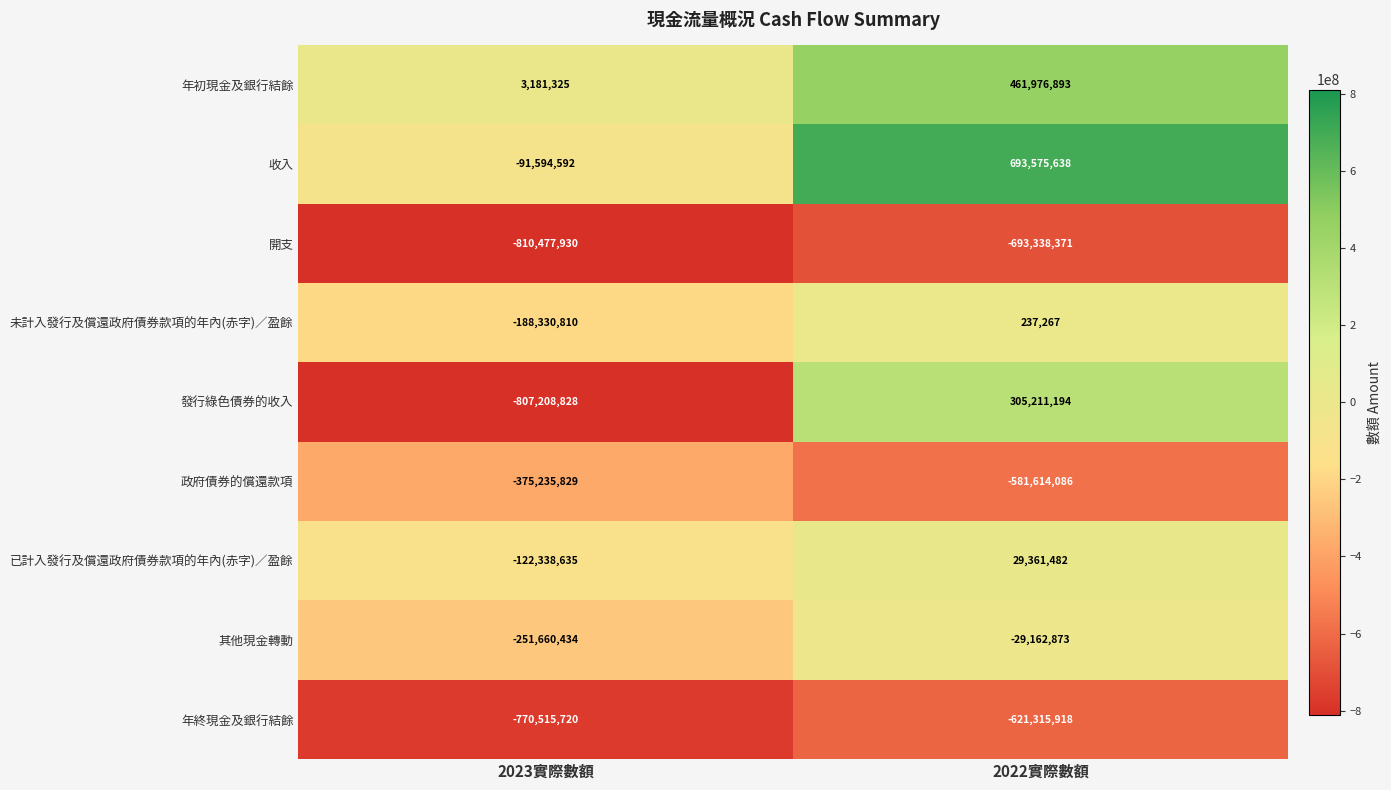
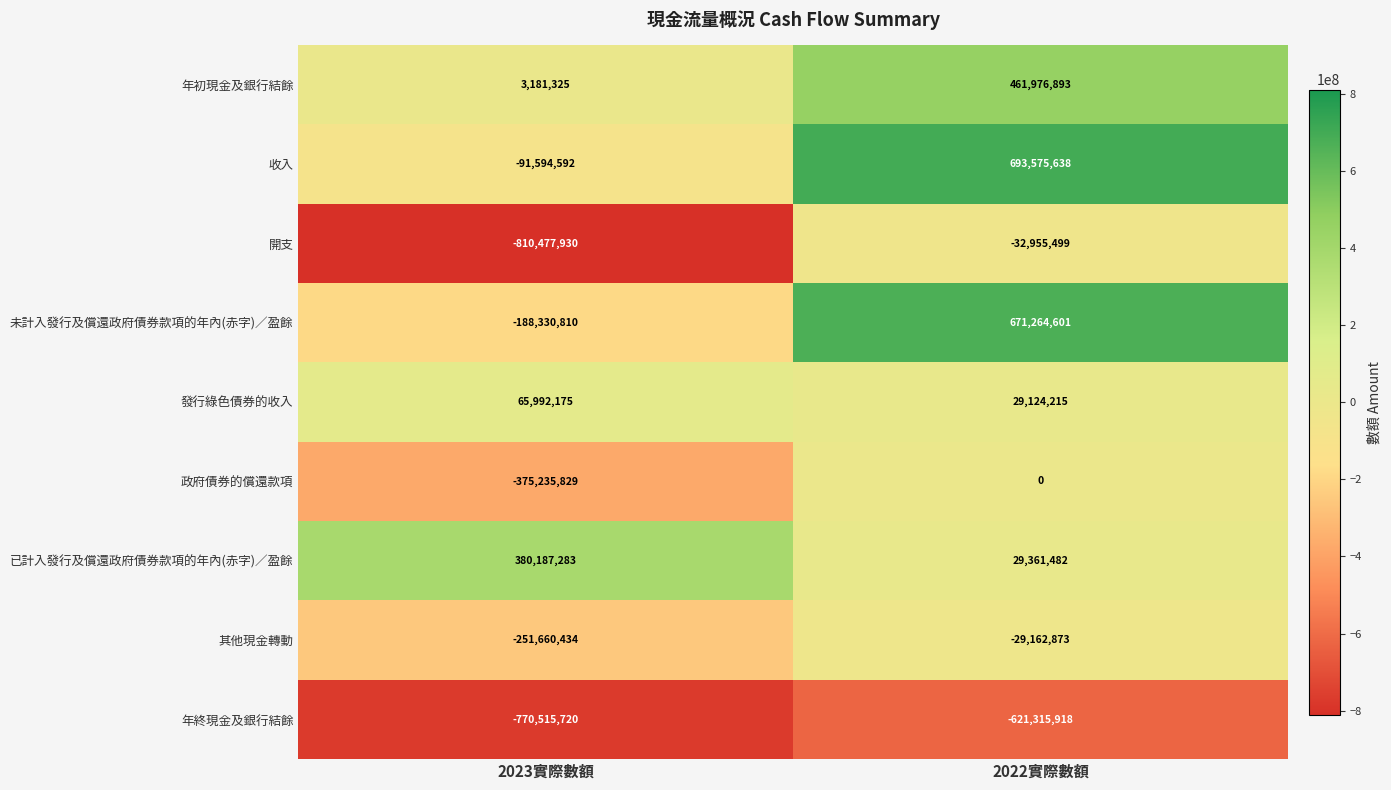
  {
    "年初現金及銀行結餘": {
      "2023實際數額": "3,181,325",
      "2022實際數額": "461,976,893"
    },
    "收入": {
      "2023實際數額": "-91,594,592",
      "2022實際數額": "693,575,638"
    },
    "開支": {
      "2023實際數額": "-810,477,930",
-     "2022實際數額": "-693,338,371"
+     "2022實際數額": "-32,955,499"
    },
    "未計入發行及償還政府債券款項的年內(赤字)／盈餘": {
      "2023實際數額": "-188,330,810",
-     "2022實際數額": "237,267"
+     "2022實際數額": "671,264,601"
    },
    "發行綠色債券的收入": {
-     "2023實際數額": "-807,208,828",
-     "2022實際數額": "305,211,194"
+     "2023實際數額": "65,992,175",
+     "2022實際數額": "29,124,215"
    },
    "政府債券的償還款項": {
      "2023實際數額": "-375,235,829",
-     "2022實際數額": "-581,614,086"
+     "2022實際數額": "0"
    },
    "已計入發行及償還政府債券款項的年內(赤字)／盈餘": {
-     "2023實際數額": "-122,338,635",
+     "2023實際數額": "380,187,283",
      "2022實際數額": "29,361,482"
    },
    "其他現金轉動": {
      "2023實際數額": "-251,660,434",
      "2022實際數額": "-29,162,873"
    },
    "年終現金及銀行結餘": {
      "2023實際數額": "-770,515,720",
      "2022實際數額": "-621,315,918"
    }
  }
